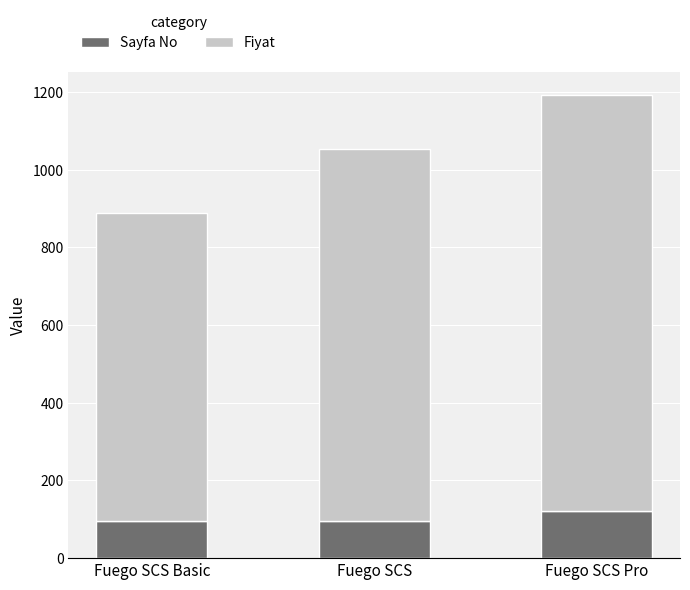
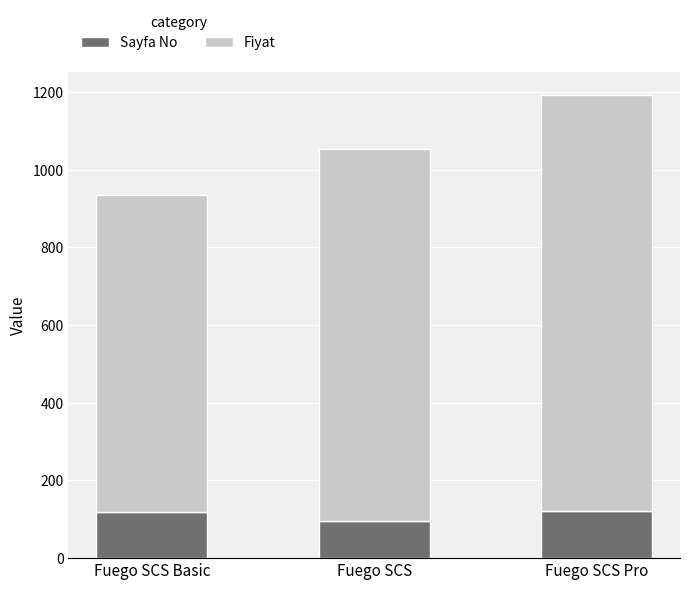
  {
    "Sayfa No": {
-     "Fuego SCS Basic": 100,
+     "Fuego SCS Basic": 120,
      "Fuego SCS": 100,
      "Fuego SCS Pro": 120
    },
    "Fiyat": {
-     "Fuego SCS Basic": 790,
+     "Fuego SCS Basic": 820,
      "Fuego SCS": 960,
      "Fuego SCS Pro": 1070
    }
  }
